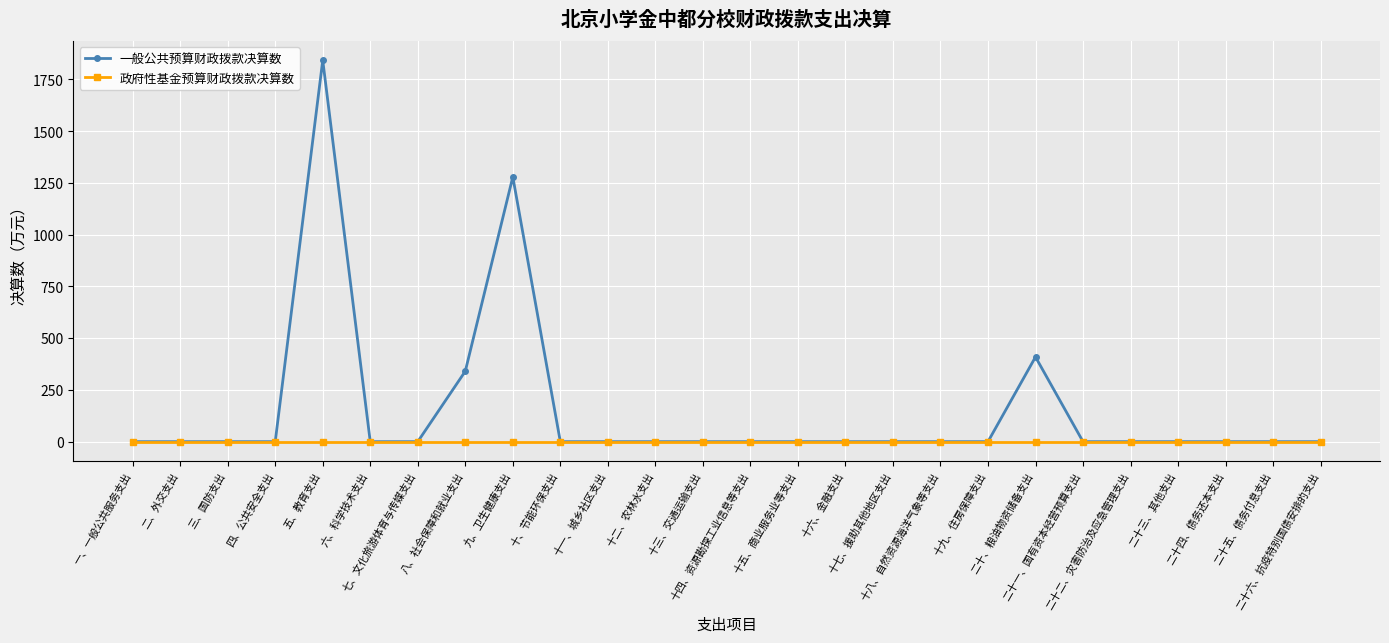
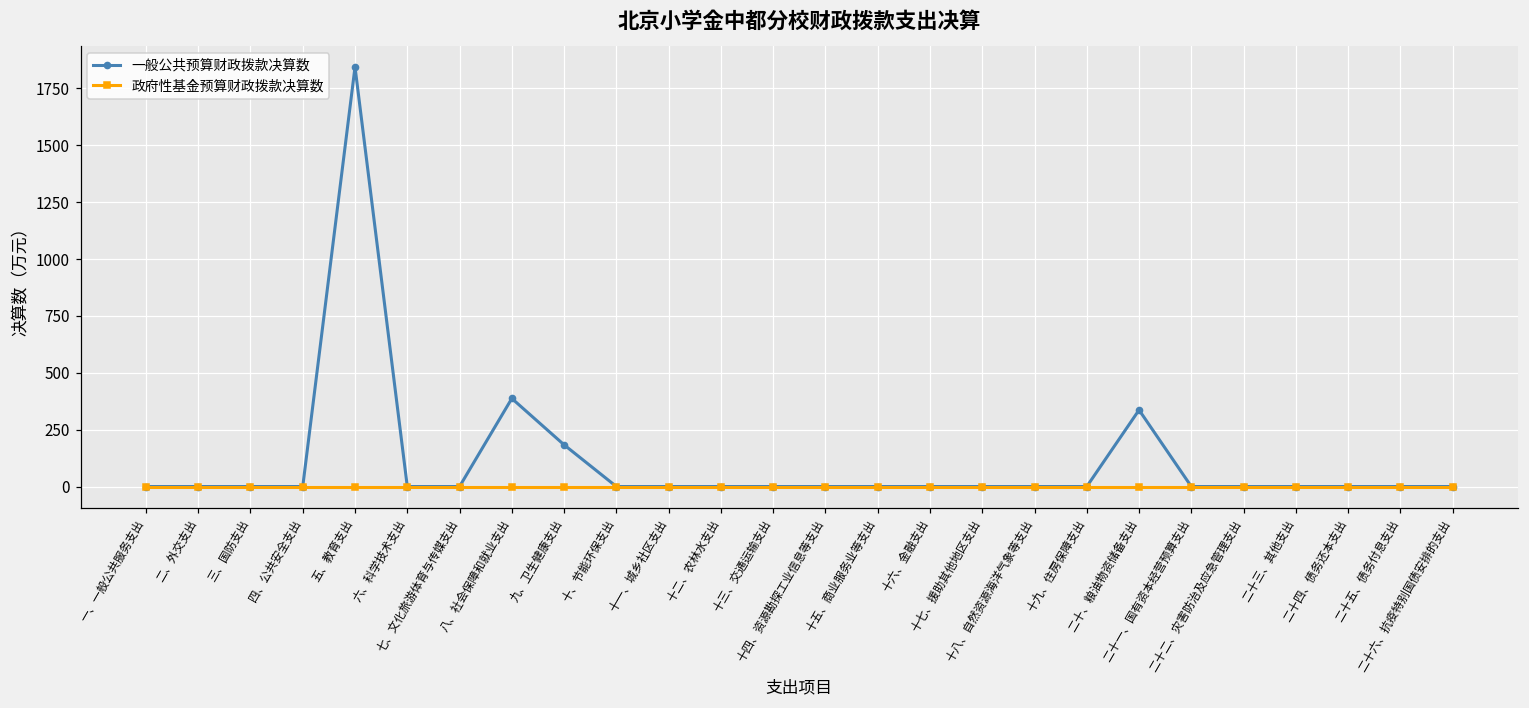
  {
    "一般公共预算财政拨款决算数": {
      "五、教育支出": 1840,
-     "八、社会保障和就业支出": 340,
-     "九、卫生健康支出": 1280,
-     "二十、粮油物资储备支出": 410
+     "八、社会保障和就业支出": 390,
+     "九、卫生健康支出": 180,
+     "二十、粮油物资储备支出": 340
    },
    "政府性基金预算财政拨款决算数": {
      "五、教育支出": 0,
      "八、社会保障和就业支出": 0,
      "九、卫生健康支出": 0,
      "二十、粮油物资储备支出": 0
    }
  }
